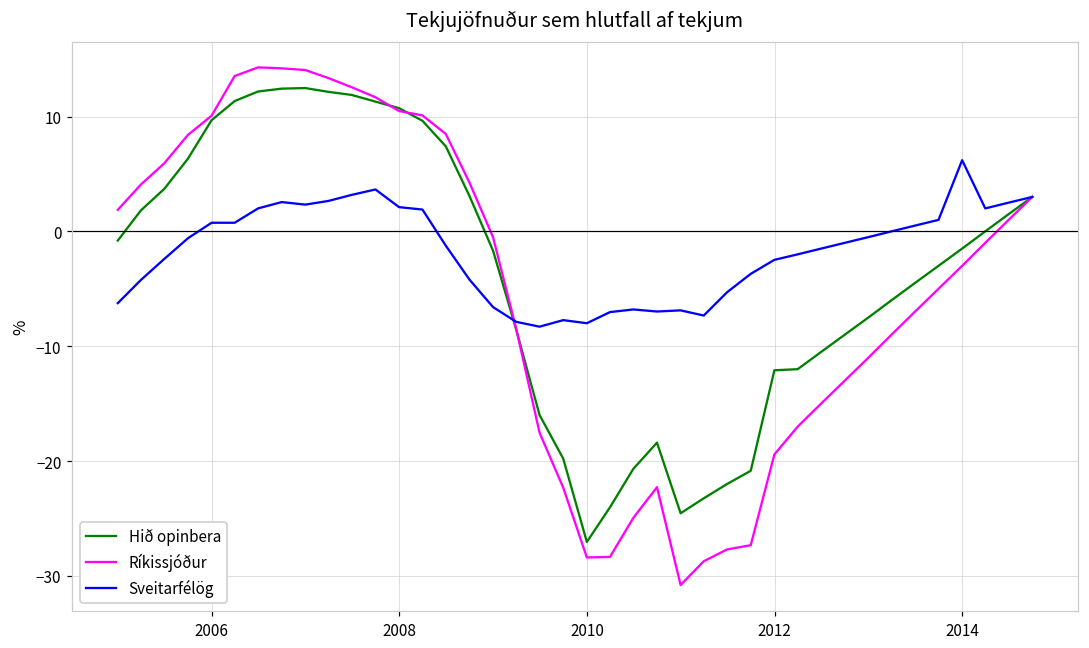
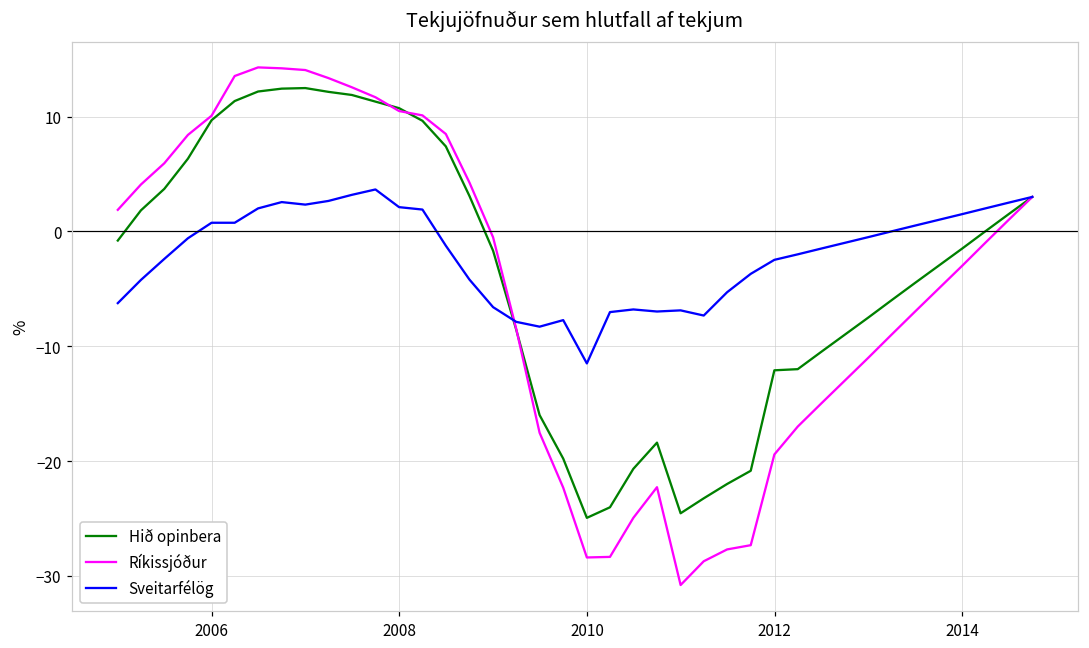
  {
    "Hið opinbera": {
      "2006": 9.7,
      "2008": 10.7,
-     "2010": -27.1,
+     "2010": -25.0,
      "2012": -12.1,
      "2014": -1.5
    },
    "Ríkissjóður": {
      "2006": 10.1,
      "2008": 10.5,
      "2010": -28.4,
      "2012": -19.4,
      "2014": -3.0
    },
    "Sveitarfélög": {
      "2006": 0.8,
      "2008": 2.1,
-     "2010": -8.0,
+     "2010": -11.5,
      "2012": -2.5,
-     "2014": 6.2
+     "2014": 1.5
    }
  }
